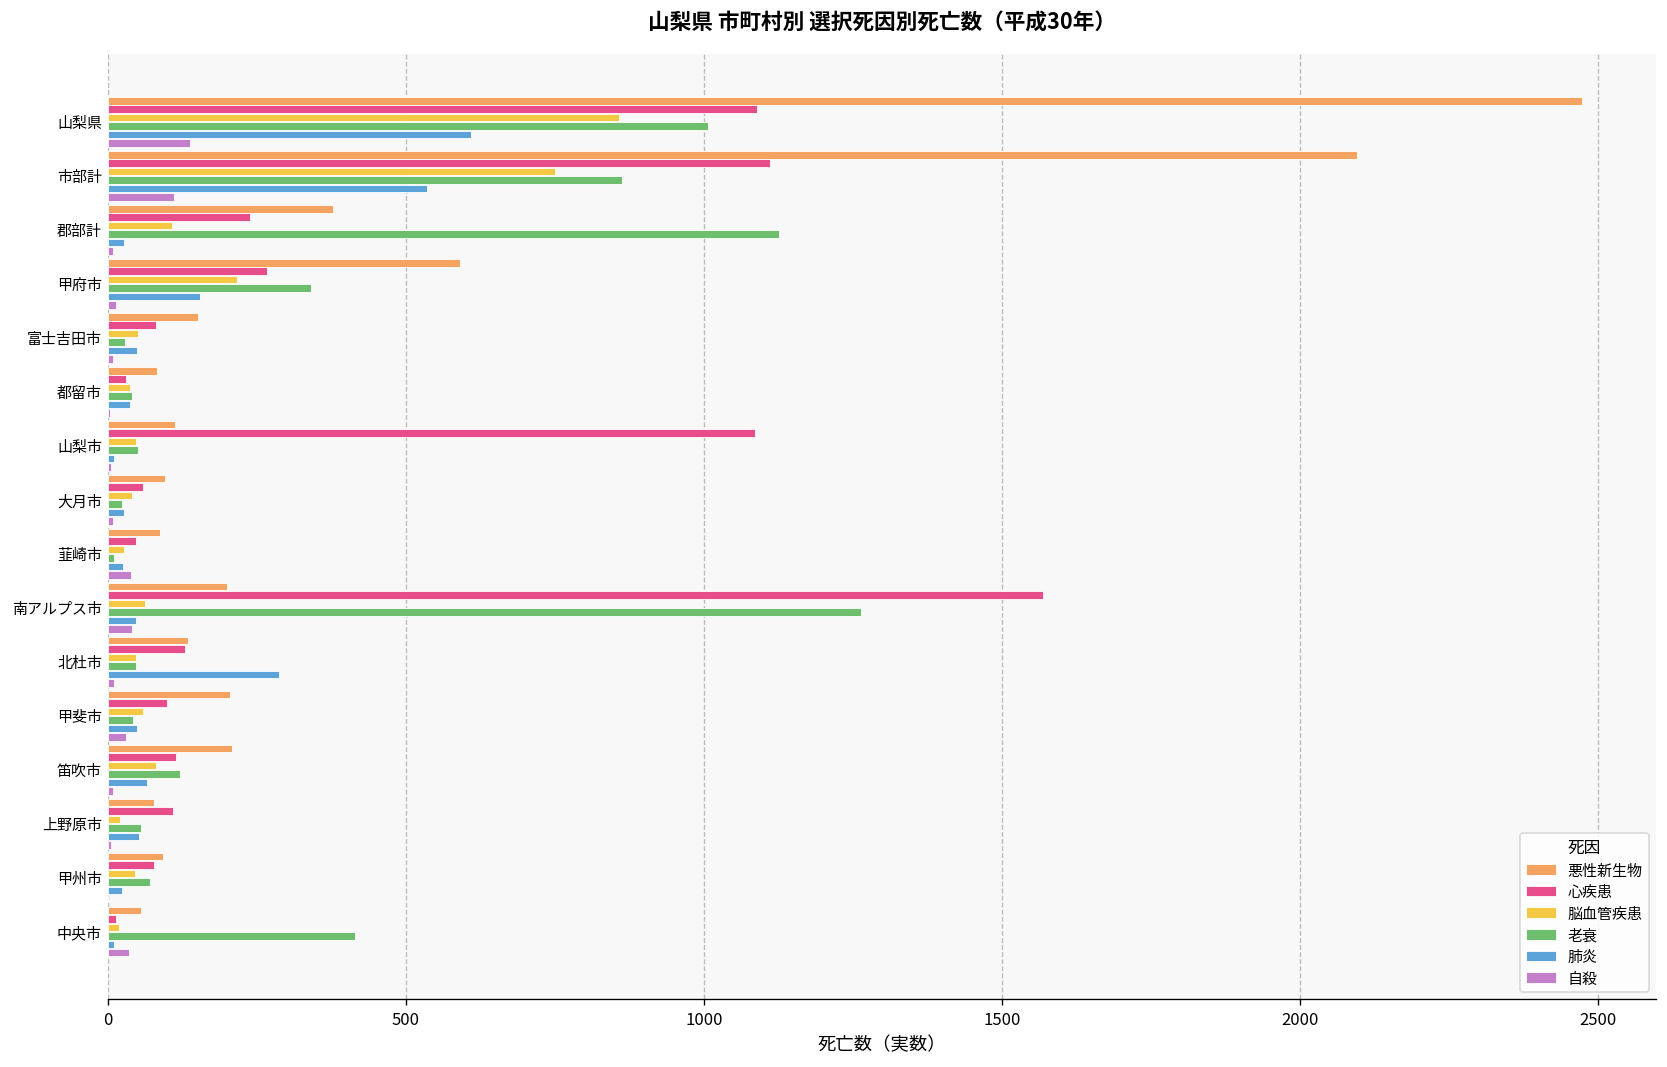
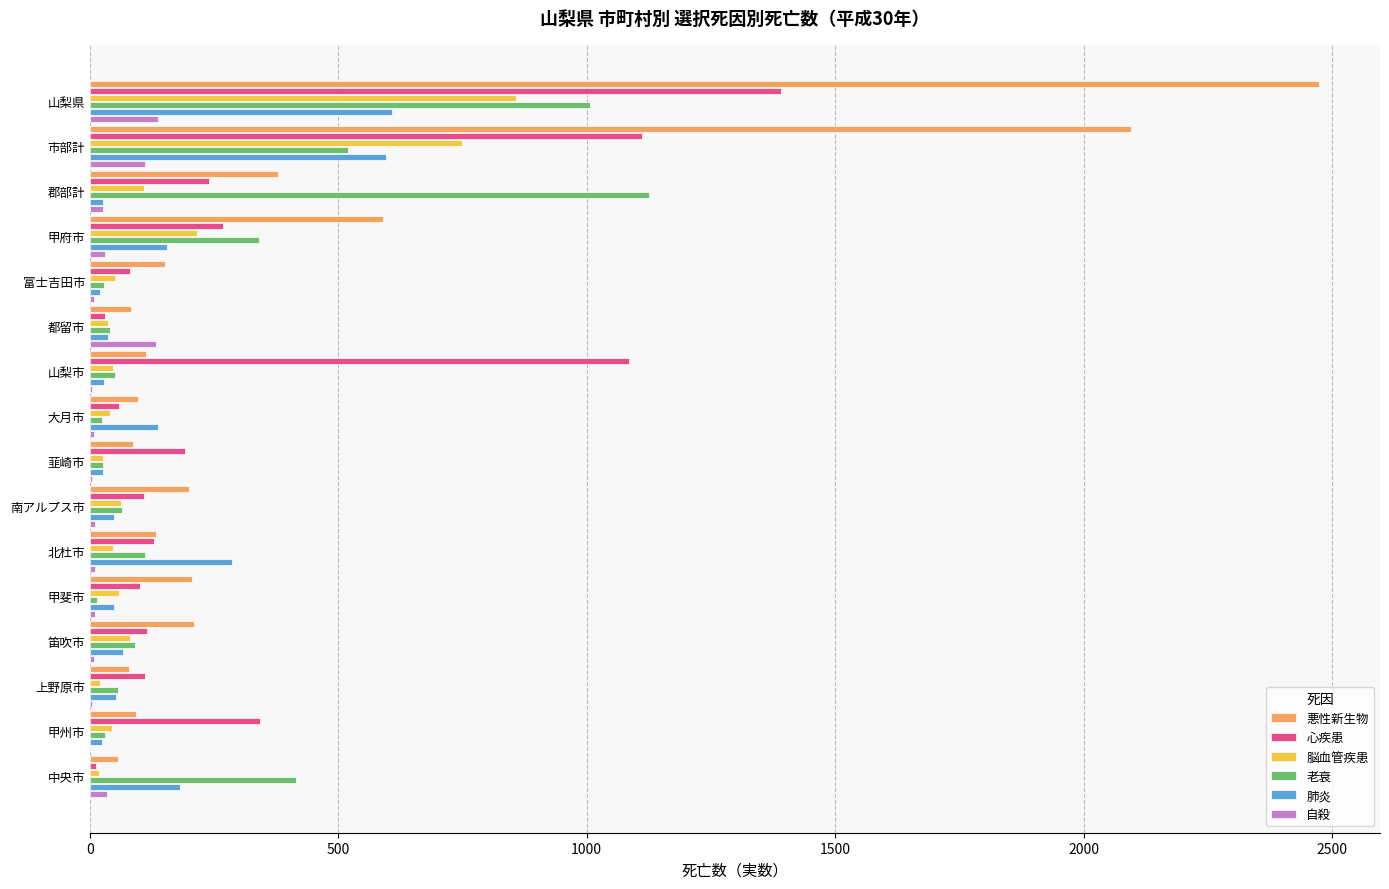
  {
    "心疾患": {
-     "山梨県": 1090,
+     "山梨県": 1390,
      "市部計": 1110,
      "郡部計": 240,
      "甲府市": 270,
      "富士吉田市": 80,
      "都留市": 30,
      "山梨市": 1090,
      "大月市": 60,
-     "韮崎市": 50,
-     "南アルプス市": 1570,
+     "韮崎市": 190,
+     "南アルプス市": 110,
      "北杜市": 130,
      "甲斐市": 100,
      "笛吹市": 120,
      "上野原市": 110,
-     "甲州市": 80,
+     "甲州市": 340,
      "中央市": 10
    },
    "老衰": {
      "山梨県": 1010,
-     "市部計": 860,
+     "市部計": 520,
      "郡部計": 1130,
      "甲府市": 340,
      "富士吉田市": 30,
      "都留市": 40,
      "山梨市": 50,
      "大月市": 20,
-     "韮崎市": 10,
-     "南アルプス市": 1260,
-     "北杜市": 50,
-     "甲斐市": 40,
-     "笛吹市": 120,
+     "韮崎市": 30,
+     "南アルプス市": 60,
+     "北杜市": 110,
+     "甲斐市": 10,
+     "笛吹市": 90,
      "上野原市": 60,
-     "甲州市": 70,
+     "甲州市": 30,
      "中央市": 420
    },
    "肺炎": {
      "山梨県": 610,
-     "市部計": 540,
+     "市部計": 600,
      "郡部計": 30,
      "甲府市": 160,
-     "富士吉田市": 50,
+     "富士吉田市": 20,
      "都留市": 40,
-     "山梨市": 10,
-     "大月市": 30,
+     "山梨市": 30,
+     "大月市": 140,
      "韮崎市": 30,
      "南アルプス市": 50,
      "北杜市": 290,
      "甲斐市": 50,
      "笛吹市": 70,
      "上野原市": 50,
      "甲州市": 20,
-     "中央市": 10
+     "中央市": 180
    },
    "自殺": {
      "山梨県": 140,
      "市部計": 110,
-     "郡部計": 10,
-     "甲府市": 10,
+     "郡部計": 30,
+     "甲府市": 30,
      "富士吉田市": 10,
-     "都留市": 0,
+     "都留市": 130,
      "大月市": 10,
-     "韮崎市": 40,
-     "南アルプス市": 40,
+     "韮崎市": 0,
+     "南アルプス市": 10,
      "北杜市": 10,
-     "甲斐市": 30,
+     "甲斐市": 10,
      "笛吹市": 10,
      "中央市": 40
    }
  }
